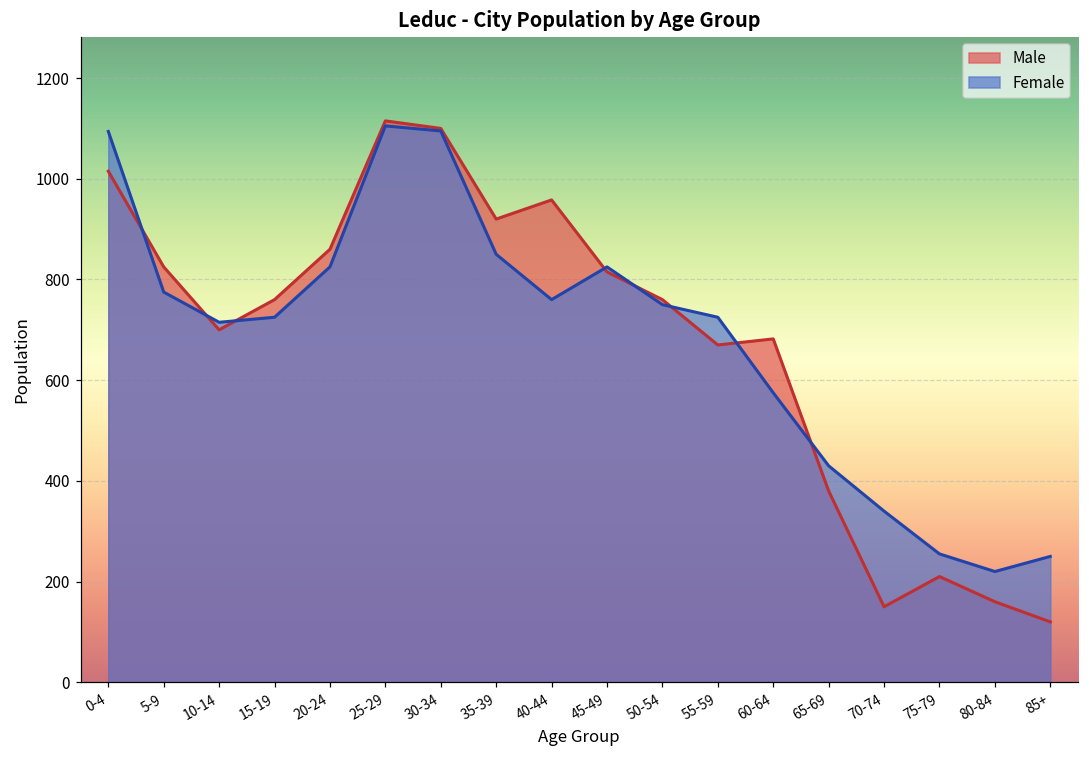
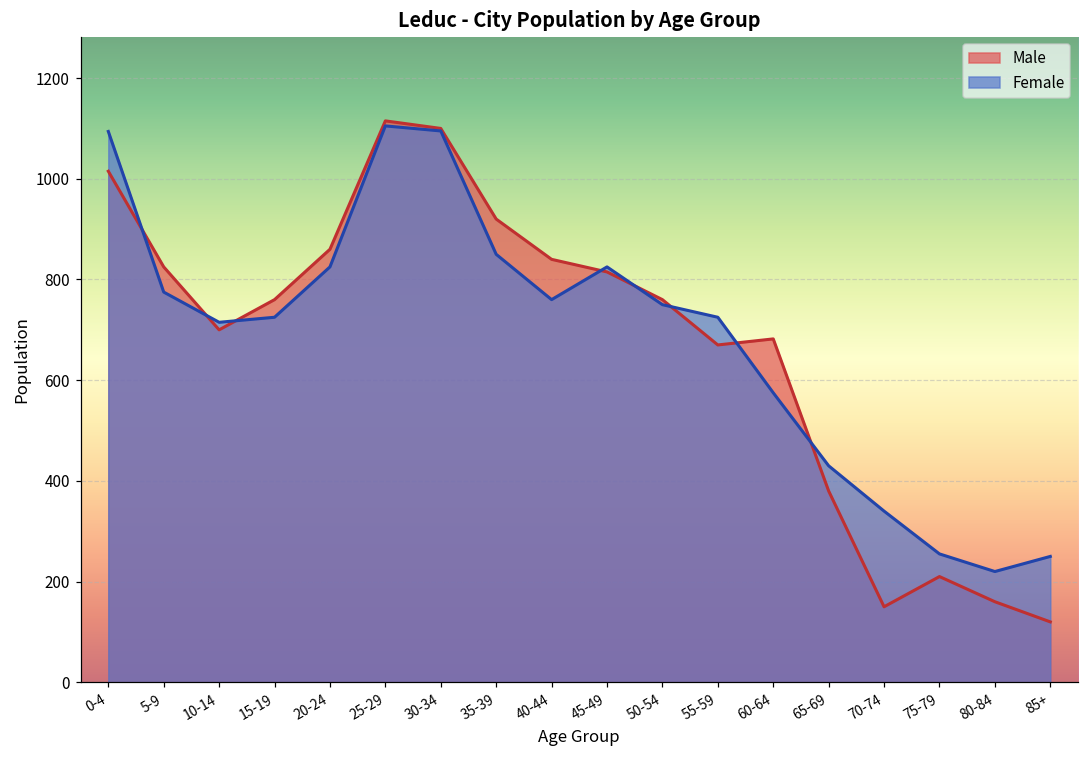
  {
    "Male": {
      "0-4": 1020,
      "5-9": 830,
      "10-14": 700,
      "15-19": 760,
      "20-24": 860,
      "25-29": 1120,
      "35-39": 920,
-     "40-44": 960,
+     "40-44": 840,
      "45-49": 820,
      "50-54": 760,
      "55-59": 670,
      "60-64": 680,
      "65-69": 380,
      "70-74": 150,
      "75-79": 210,
      "80-84": 160,
      "85+": 120
    },
    "Female": {
      "0-4": 1090,
      "5-9": 780,
      "10-14": 720,
      "15-19": 730,
      "20-24": 830,
      "25-29": 1110,
      "35-39": 850,
      "40-44": 760,
      "45-49": 830,
      "50-54": 750,
      "55-59": 730,
      "60-64": 580,
      "65-69": 430,
      "70-74": 340,
      "75-79": 260,
      "80-84": 220,
      "85+": 250
    }
  }
